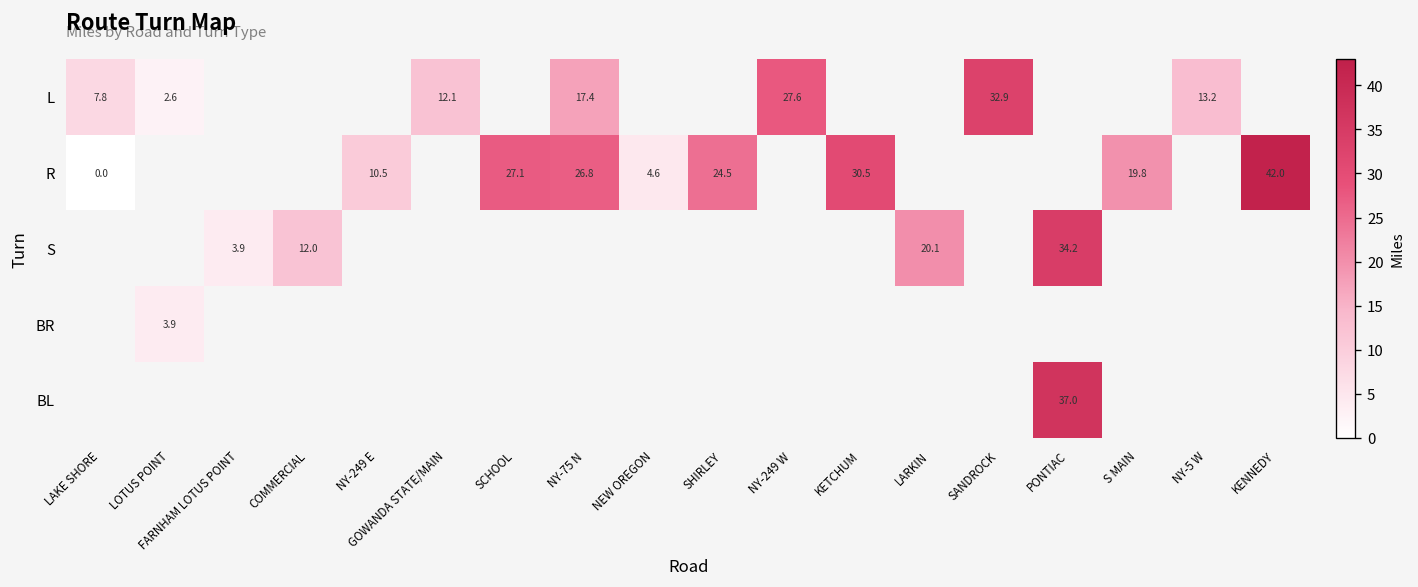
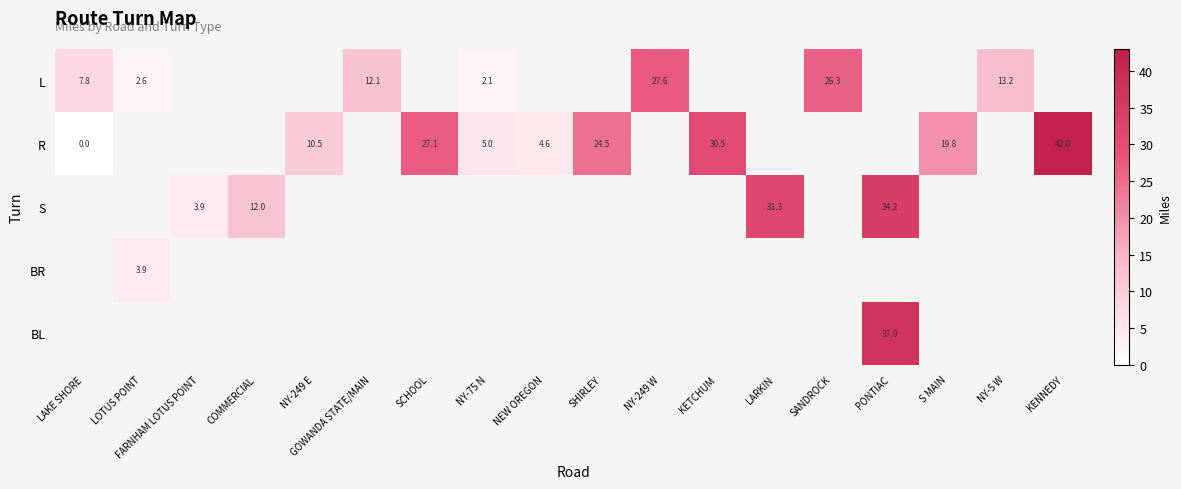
  {
    "L": {
      "LAKE SHORE": 7.8,
      "LOTUS POINT": 2.6,
      "GOWANDA STATE/MAIN": 12.1,
-     "NY-75 N": 17.4,
+     "NY-75 N": 2.1,
      "NY-249 W": 27.6,
-     "SANDROCK": 32.9,
+     "SANDROCK": 26.3,
      "NY-5 W": 13.2
    },
    "R": {
      "LAKE SHORE": 0.0,
      "NY-249 E": 10.5,
      "SCHOOL": 27.1,
-     "NY-75 N": 26.8,
+     "NY-75 N": 5.0,
      "NEW OREGON": 4.6,
      "SHIRLEY": 24.5,
      "KETCHUM": 30.5,
      "S MAIN": 19.8,
      "KENNEDY": 42.0
    },
    "S": {
      "FARNHAM LOTUS POINT": 3.9,
      "COMMERCIAL": 12.0,
-     "LARKIN": 20.1,
+     "LARKIN": 31.3,
      "PONTIAC": 34.2
    },
    "BR": {
      "LOTUS POINT": 3.9
    },
    "BL": {
      "PONTIAC": 37.0
    }
  }
